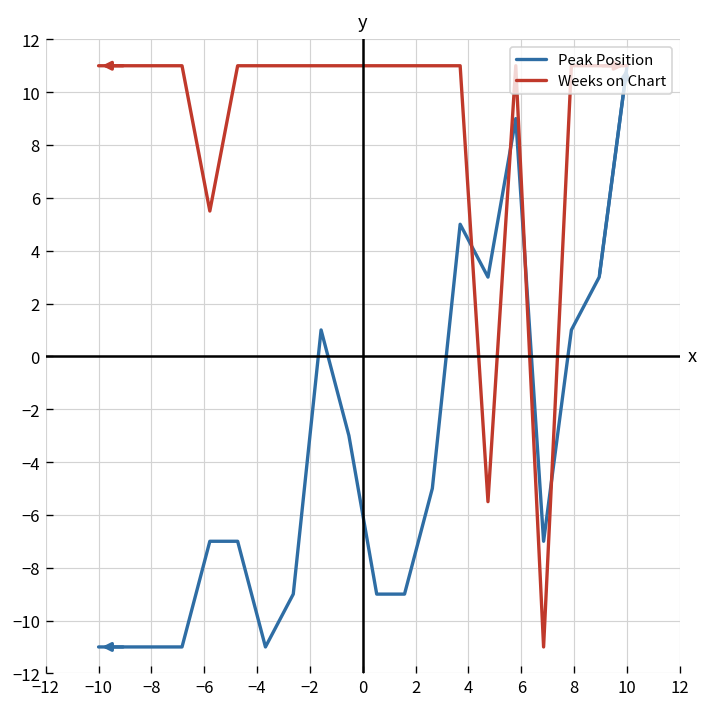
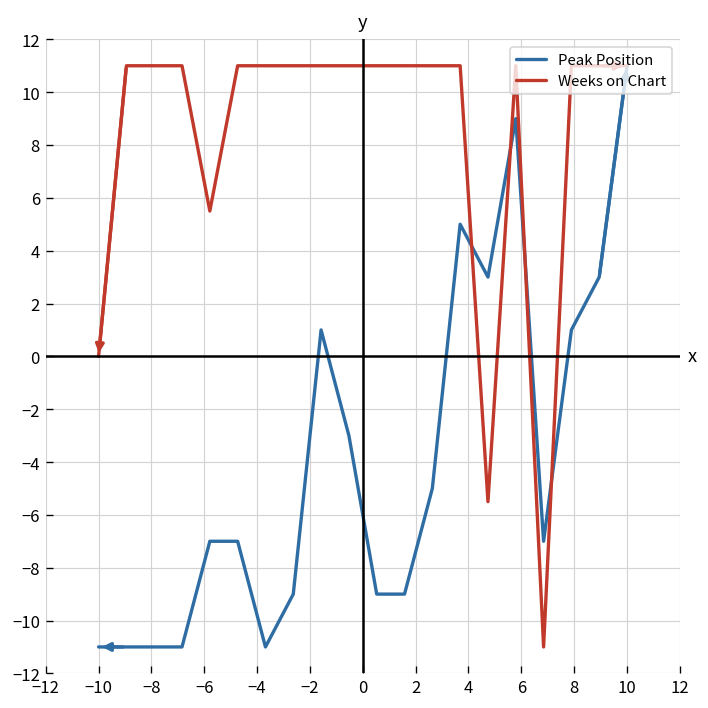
  {
    "Peak Position": {
      "−10": -11.0
    },
    "Weeks on Chart": {
-     "−10": 11.0
+     "−10": 0.0
    }
  }
